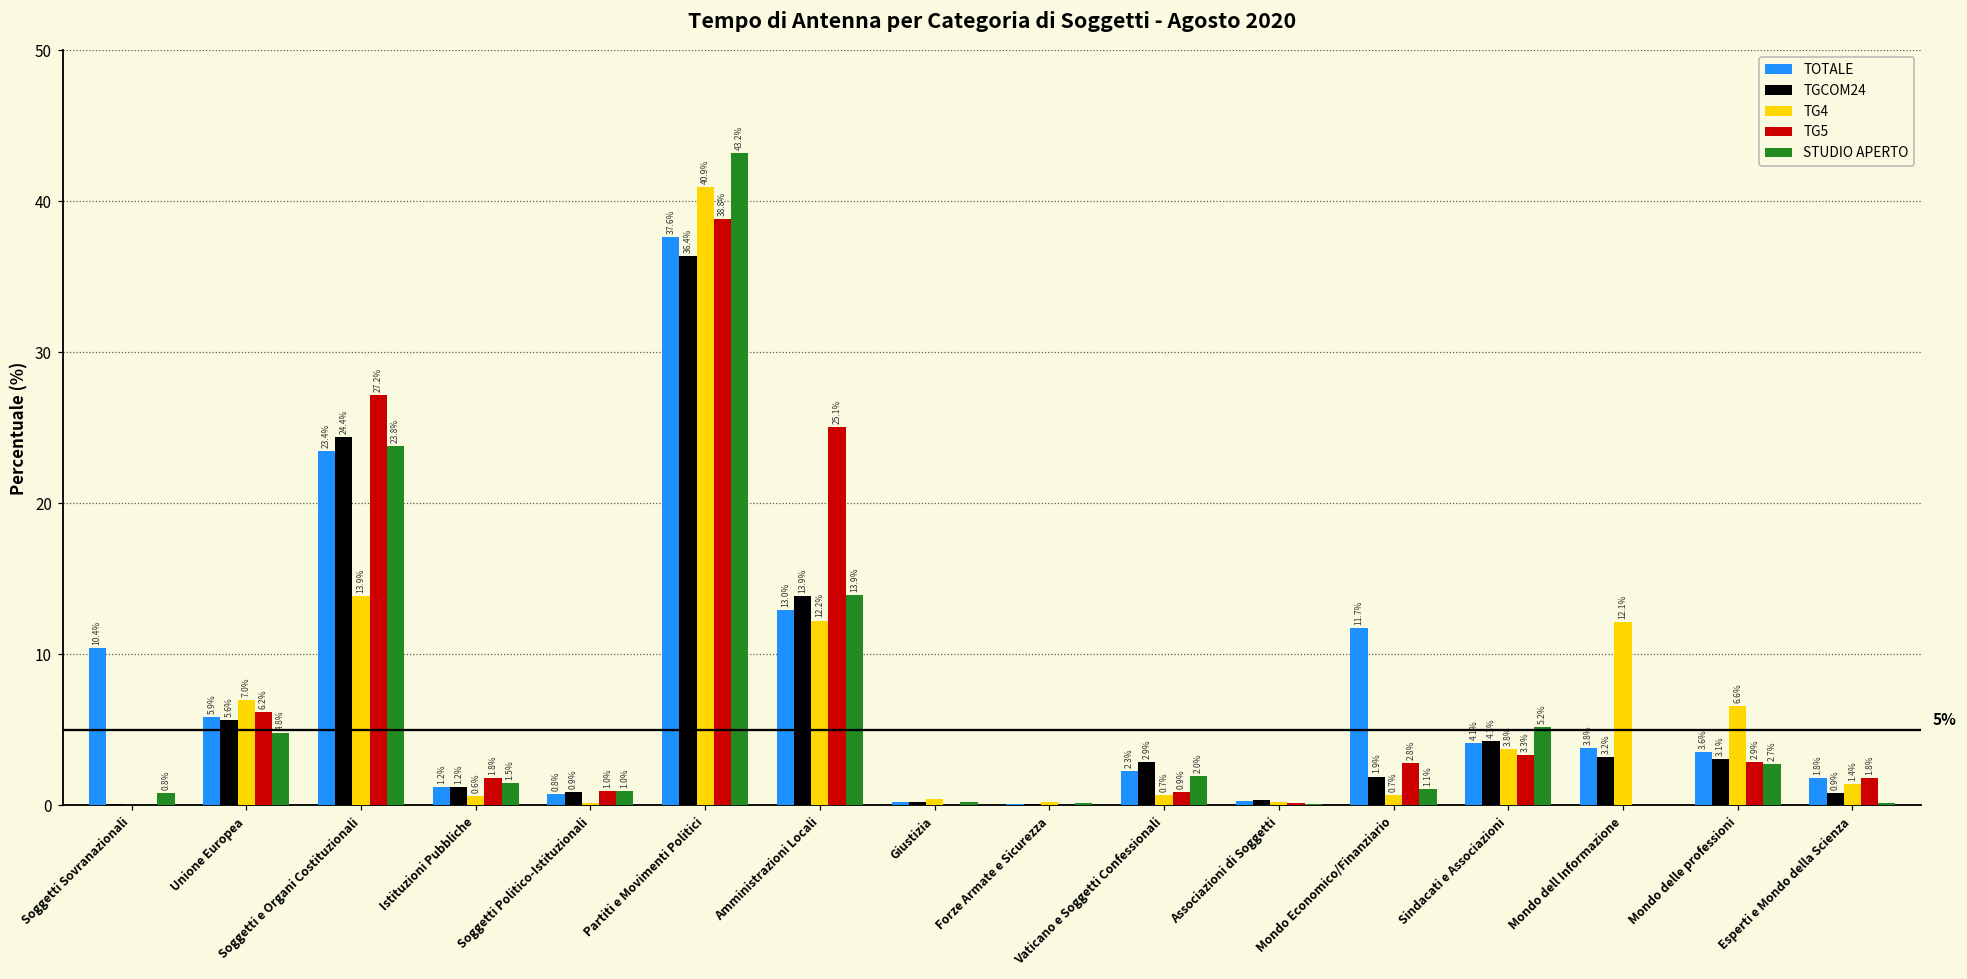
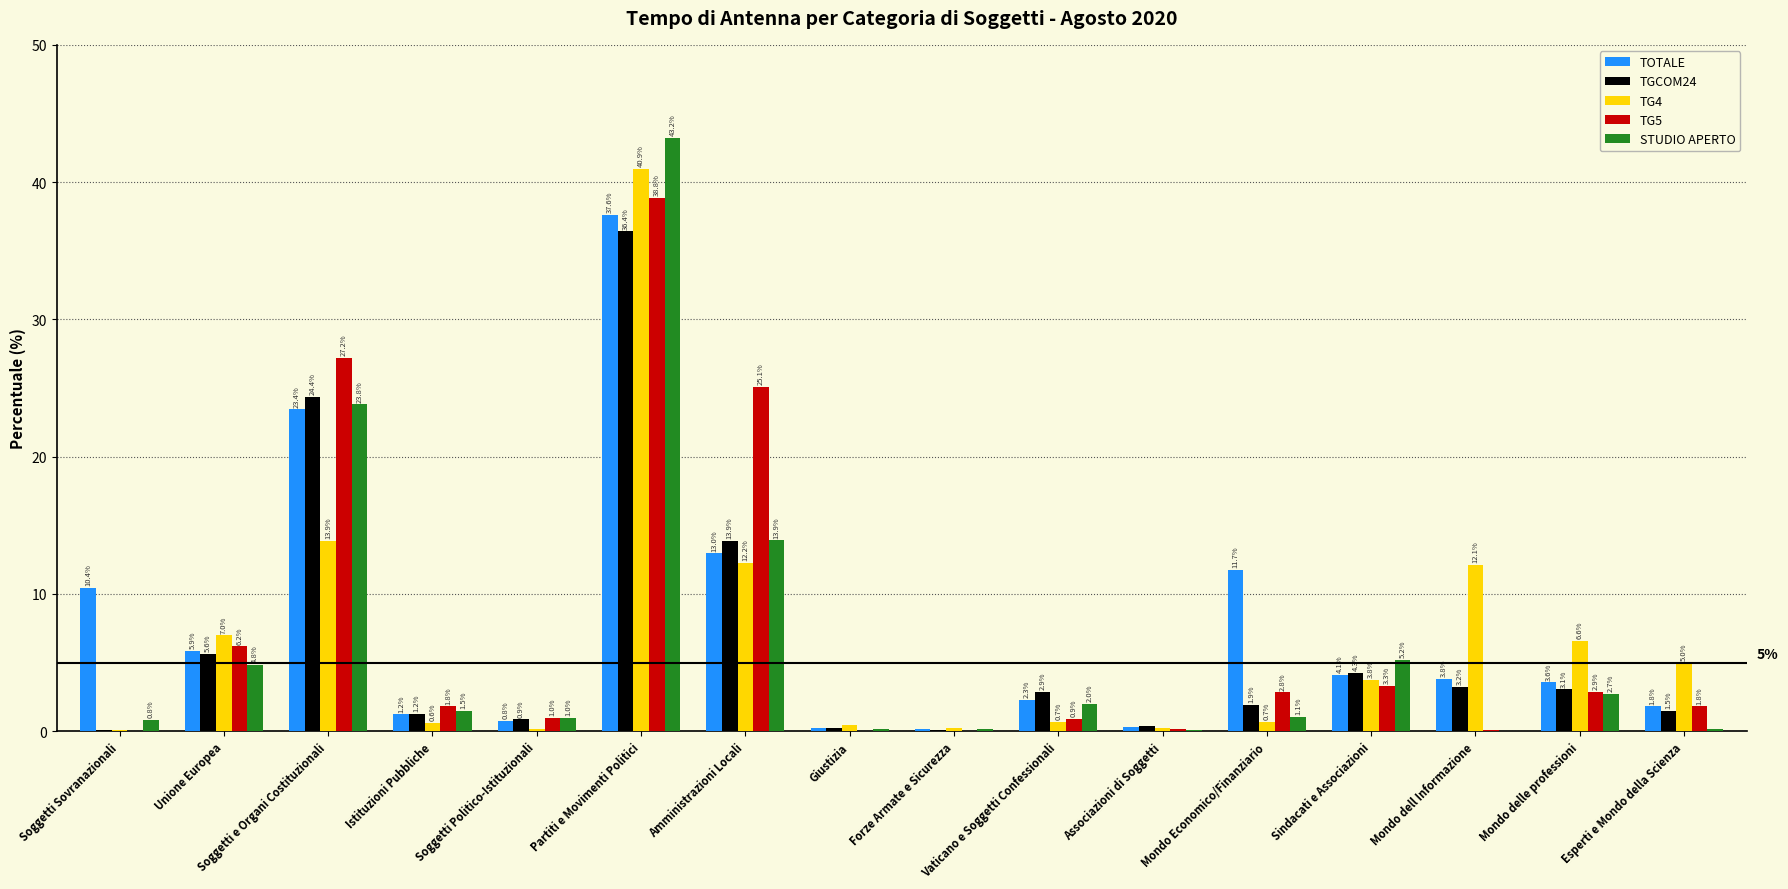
  {
    "TOTALE": {
      "Soggetti Sovranazionali": "10.4%",
      "Unione Europea": "5.9%",
      "Soggetti e Organi Costituzionali": "23.4%",
      "Istituzioni Pubbliche": "1.2%",
      "Soggetti Politico-Istituzionali": "0.8%",
      "Partiti e Movimenti Politici": "37.6%",
      "Amministrazioni Locali": "13.0%",
      "Vaticano e Soggetti Confessionali": "2.3%",
      "Mondo Economico/Finanziario": "11.7%",
      "Sindacati e Associazioni": "4.1%",
      "Mondo dell Informazione": "3.8%",
      "Mondo delle professioni": "3.6%",
      "Esperti e Mondo della Scienza": "1.8%"
    },
    "TGCOM24": {
      "Unione Europea": "5.6%",
      "Soggetti e Organi Costituzionali": "24.4%",
      "Istituzioni Pubbliche": "1.2%",
      "Soggetti Politico-Istituzionali": "0.9%",
      "Partiti e Movimenti Politici": "36.4%",
      "Amministrazioni Locali": "13.9%",
      "Vaticano e Soggetti Confessionali": "2.9%",
      "Mondo Economico/Finanziario": "1.9%",
      "Sindacati e Associazioni": "4.3%",
      "Mondo dell Informazione": "3.2%",
      "Mondo delle professioni": "3.1%",
-     "Esperti e Mondo della Scienza": "0.9%"
+     "Esperti e Mondo della Scienza": "1.5%"
    },
    "TG4": {
      "Unione Europea": "7.0%",
      "Soggetti e Organi Costituzionali": "13.9%",
      "Istituzioni Pubbliche": "0.6%",
      "Partiti e Movimenti Politici": "40.9%",
      "Amministrazioni Locali": "12.2%",
      "Vaticano e Soggetti Confessionali": "0.7%",
      "Mondo Economico/Finanziario": "0.7%",
      "Sindacati e Associazioni": "3.8%",
      "Mondo dell Informazione": "12.1%",
      "Mondo delle professioni": "6.6%",
-     "Esperti e Mondo della Scienza": "1.4%"
+     "Esperti e Mondo della Scienza": "5.0%"
    },
    "TG5": {
      "Unione Europea": "6.2%",
      "Soggetti e Organi Costituzionali": "27.2%",
      "Istituzioni Pubbliche": "1.8%",
      "Soggetti Politico-Istituzionali": "1.0%",
      "Partiti e Movimenti Politici": "38.8%",
      "Amministrazioni Locali": "25.1%",
      "Vaticano e Soggetti Confessionali": "0.9%",
      "Mondo Economico/Finanziario": "2.8%",
      "Sindacati e Associazioni": "3.3%",
      "Mondo delle professioni": "2.9%",
      "Esperti e Mondo della Scienza": "1.8%"
    },
    "STUDIO APERTO": {
      "Soggetti Sovranazionali": "0.8%",
      "Unione Europea": "4.8%",
      "Soggetti e Organi Costituzionali": "23.8%",
      "Istituzioni Pubbliche": "1.5%",
      "Soggetti Politico-Istituzionali": "1.0%",
      "Partiti e Movimenti Politici": "43.2%",
      "Amministrazioni Locali": "13.9%",
      "Vaticano e Soggetti Confessionali": "2.0%",
      "Mondo Economico/Finanziario": "1.1%",
      "Sindacati e Associazioni": "5.2%",
      "Mondo delle professioni": "2.7%"
    }
  }
